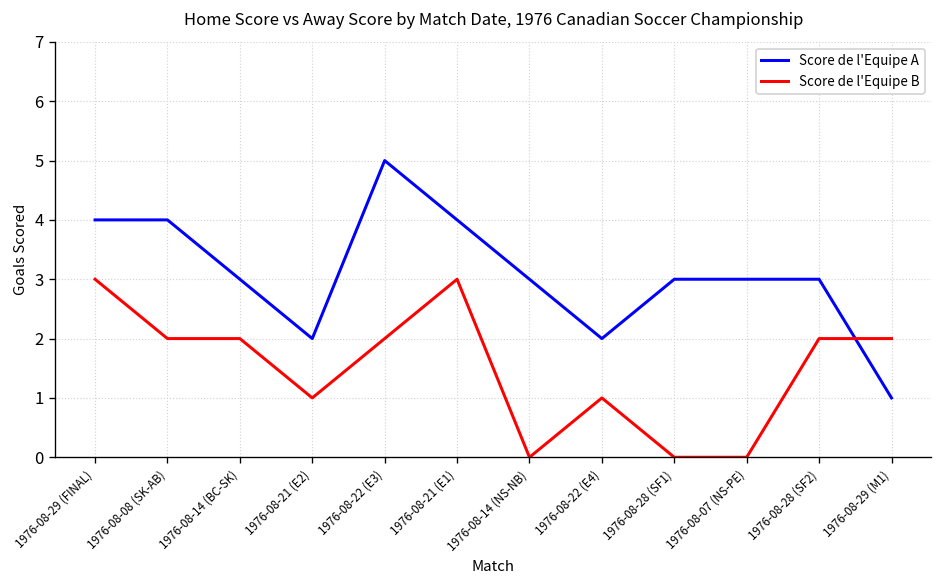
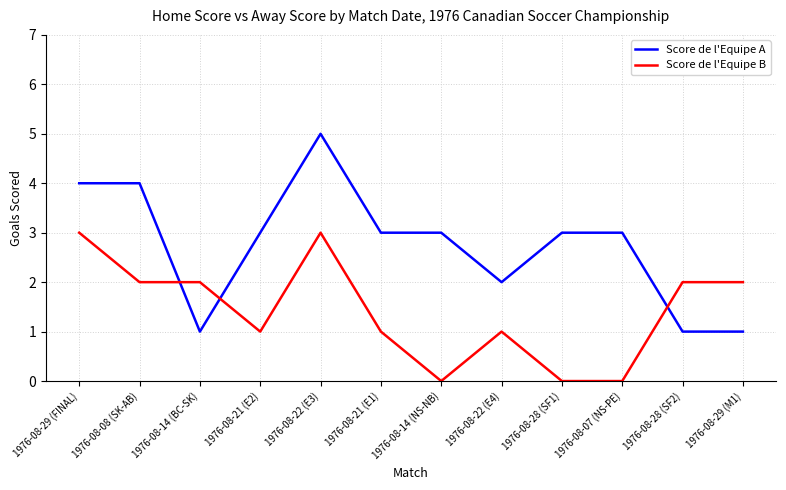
  {
    "Score de l'Equipe A": {
      "1976-08-29 (FINAL)": 4,
      "1976-08-08 (SK-AB)": 4,
-     "1976-08-14 (BC-SK)": 3,
-     "1976-08-21 (E2)": 2,
+     "1976-08-14 (BC-SK)": 1,
+     "1976-08-21 (E2)": 3,
      "1976-08-22 (E3)": 5,
-     "1976-08-21 (E1)": 4,
+     "1976-08-21 (E1)": 3,
      "1976-08-14 (NS-NB)": 3,
      "1976-08-22 (E4)": 2,
      "1976-08-28 (SF1)": 3,
      "1976-08-07 (NS-PE)": 3,
-     "1976-08-28 (SF2)": 3,
+     "1976-08-28 (SF2)": 1,
      "1976-08-29 (M1)": 1
    },
    "Score de l'Equipe B": {
      "1976-08-29 (FINAL)": 3,
      "1976-08-08 (SK-AB)": 2,
      "1976-08-14 (BC-SK)": 2,
      "1976-08-21 (E2)": 1,
-     "1976-08-22 (E3)": 2,
-     "1976-08-21 (E1)": 3,
+     "1976-08-22 (E3)": 3,
+     "1976-08-21 (E1)": 1,
      "1976-08-14 (NS-NB)": 0,
      "1976-08-22 (E4)": 1,
      "1976-08-28 (SF1)": 0,
      "1976-08-07 (NS-PE)": 0,
      "1976-08-28 (SF2)": 2,
      "1976-08-29 (M1)": 2
    }
  }
